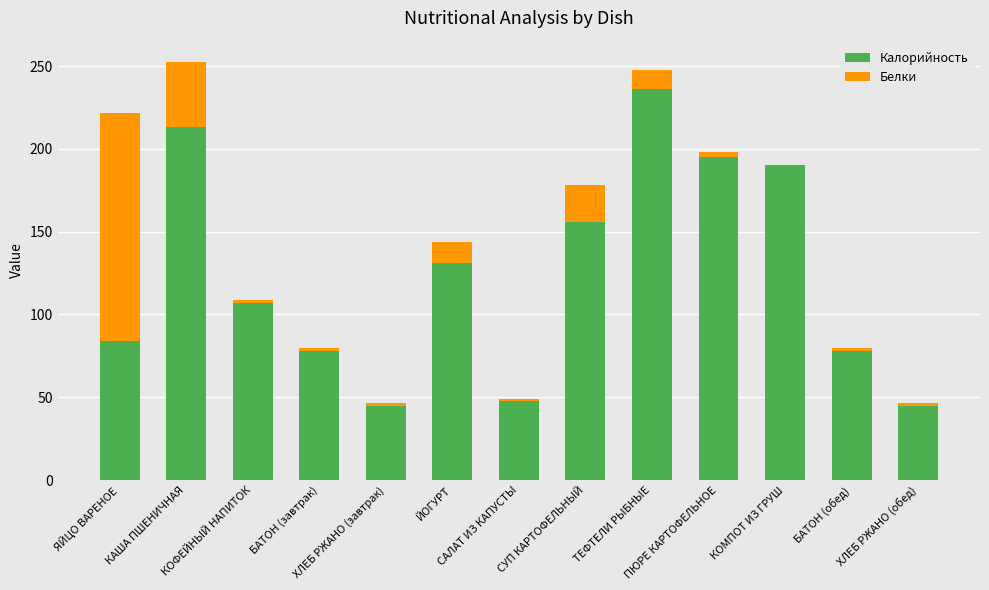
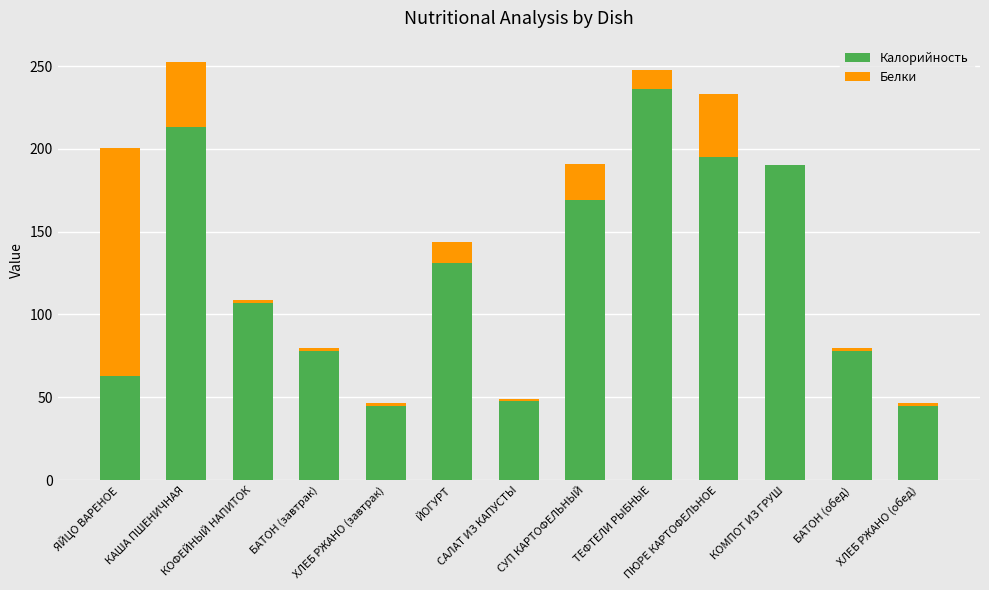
  {
    "Калорийность": {
-     "ЯЙЦО ВАРЕНОЕ": 84,
+     "ЯЙЦО ВАРЕНОЕ": 63,
      "КАША ПШЕНИЧНАЯ": 213,
      "КОФЕЙНЫЙ НАПИТОК": 107,
      "БАТОН (завтрак)": 78,
      "ХЛЕБ РЖАНО (завтрак)": 45,
      "ЙОГУРТ": 131,
      "САЛАТ ИЗ КАПУСТЫ": 48,
-     "СУП КАРТОФЕЛЬНЫЙ": 156,
+     "СУП КАРТОФЕЛЬНЫЙ": 169,
      "ТЕФТЕЛИ РЫБНЫЕ": 236,
      "ПЮРЕ КАРТОФЕЛЬНОЕ": 195,
      "КОМПОТ ИЗ ГРУШ": 190,
      "БАТОН (обед)": 78,
      "ХЛЕБ РЖАНО (обед)": 45
    },
    "Белки": {
      "ЯЙЦО ВАРЕНОЕ": 138,
      "КАША ПШЕНИЧНАЯ": 40,
      "БАТОН (завтрак)": 2,
      "ЙОГУРТ": 13,
      "СУП КАРТОФЕЛЬНЫЙ": 22,
      "ТЕФТЕЛИ РЫБНЫЕ": 12,
-     "ПЮРЕ КАРТОФЕЛЬНОЕ": 3,
+     "ПЮРЕ КАРТОФЕЛЬНОЕ": 38,
      "БАТОН (обед)": 2
    }
  }
